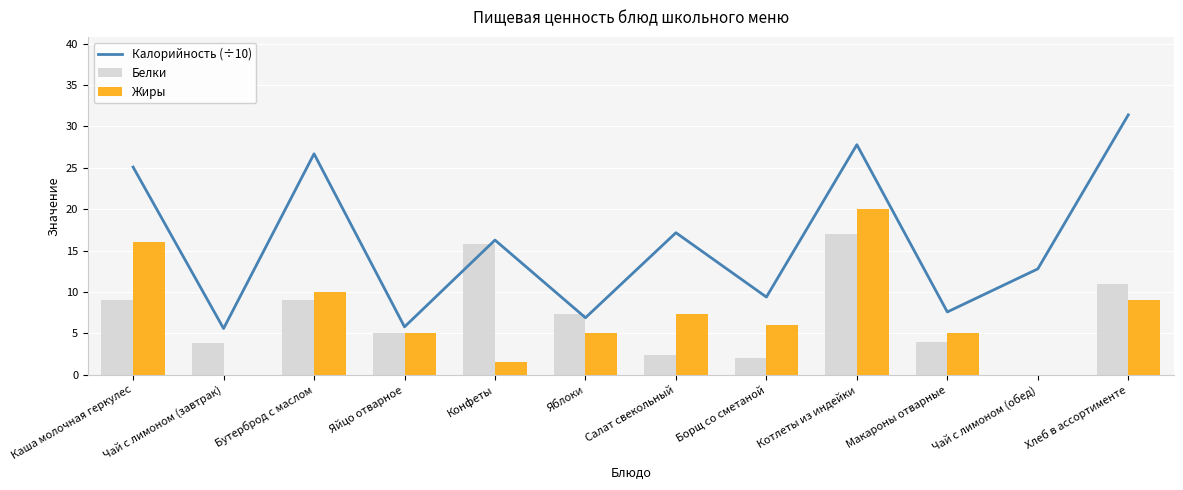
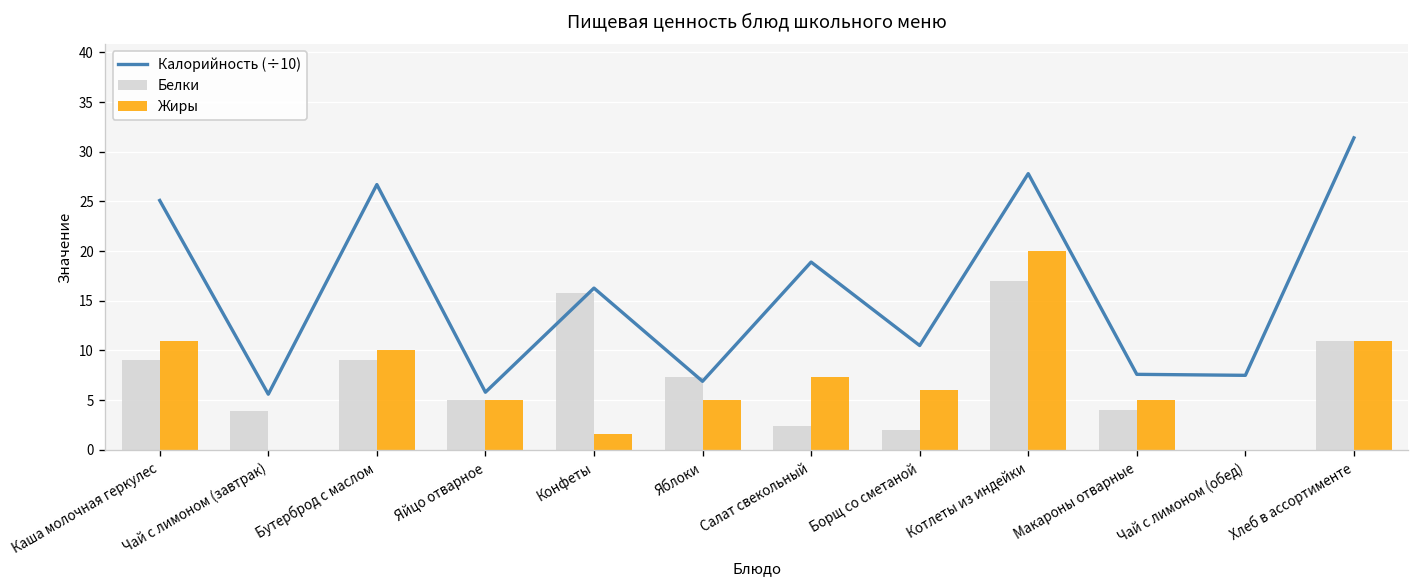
  {
    "Белки": {
      "Каша молочная геркулес": 9,
      "Чай с лимоном (завтрак)": 4,
      "Бутерброд с маслом": 9,
      "Яйцо отварное": 5,
      "Конфеты": 16,
      "Яблоки": 7,
      "Салат свекольный": 2,
      "Борщ со сметаной": 2,
      "Котлеты из индейки": 17,
      "Макароны отварные": 4,
      "Чай с лимоном (обед)": 0,
      "Хлеб в ассортименте": 11
    },
    "Калорийность (÷10)": {
      "Каша молочная геркулес": 25,
      "Чай с лимоном (завтрак)": 6,
      "Бутерброд с маслом": 27,
      "Яйцо отварное": 6,
      "Конфеты": 16,
      "Яблоки": 7,
-     "Салат свекольный": 17,
-     "Борщ со сметаной": 9,
+     "Салат свекольный": 19,
+     "Борщ со сметаной": 11,
      "Котлеты из индейки": 28,
      "Макароны отварные": 8,
-     "Чай с лимоном (обед)": 13,
+     "Чай с лимоном (обед)": 8,
      "Хлеб в ассортименте": 31
    },
    "Жиры": {
-     "Каша молочная геркулес": 16,
+     "Каша молочная геркулес": 11,
      "Чай с лимоном (завтрак)": 0,
      "Бутерброд с маслом": 10,
      "Яйцо отварное": 5,
      "Конфеты": 2,
      "Яблоки": 5,
      "Салат свекольный": 7,
      "Борщ со сметаной": 6,
      "Котлеты из индейки": 20,
      "Макароны отварные": 5,
      "Чай с лимоном (обед)": 0,
-     "Хлеб в ассортименте": 9
+     "Хлеб в ассортименте": 11
    }
  }
